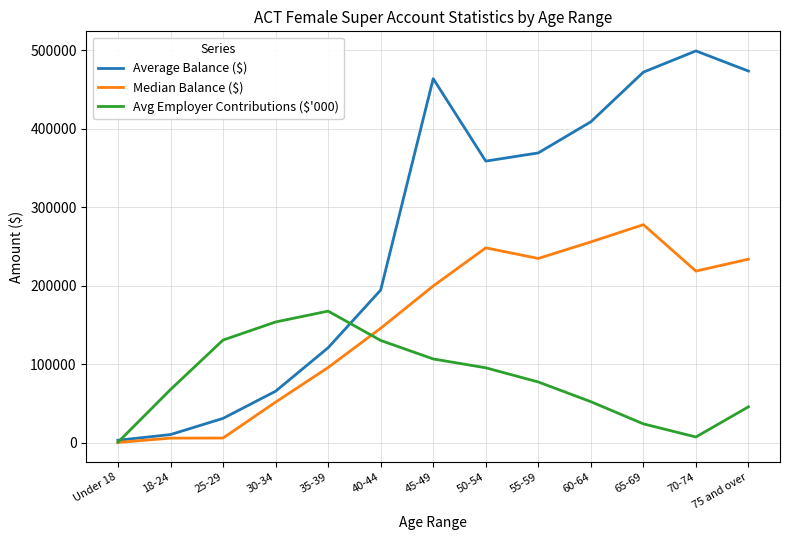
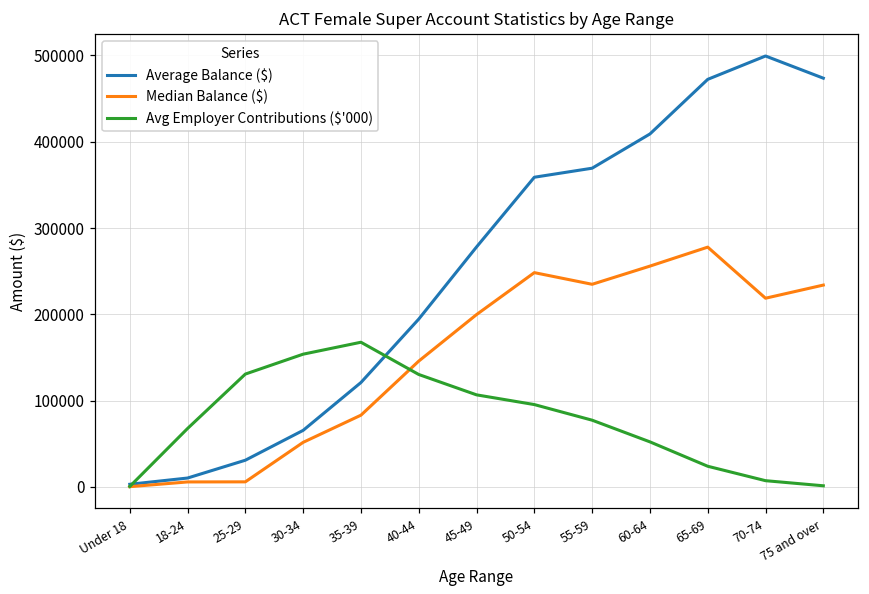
  {
    "Average Balance ($)": {
      "18-24": 10000,
      "25-29": 30000,
      "30-34": 70000,
      "35-39": 120000,
      "40-44": 190000,
-     "45-49": 460000,
+     "45-49": 280000,
      "50-54": 360000,
      "55-59": 370000,
      "60-64": 410000,
      "65-69": 470000,
      "70-74": 500000,
      "75 and over": 470000
    },
    "Median Balance ($)": {
      "18-24": 10000,
      "25-29": 10000,
      "30-34": 50000,
-     "35-39": 100000,
+     "35-39": 80000,
      "40-44": 150000,
      "45-49": 200000,
      "50-54": 250000,
      "55-59": 230000,
      "60-64": 260000,
      "65-69": 280000,
      "70-74": 220000,
      "75 and over": 230000
    },
    "Avg Employer Contributions ($'000)": {
      "18-24": 70000,
      "25-29": 130000,
      "30-34": 150000,
      "35-39": 170000,
      "40-44": 130000,
      "45-49": 110000,
      "50-54": 100000,
      "55-59": 80000,
      "60-64": 50000,
      "65-69": 20000,
      "70-74": 10000,
-     "75 and over": 50000
+     "75 and over": 0
    }
  }
